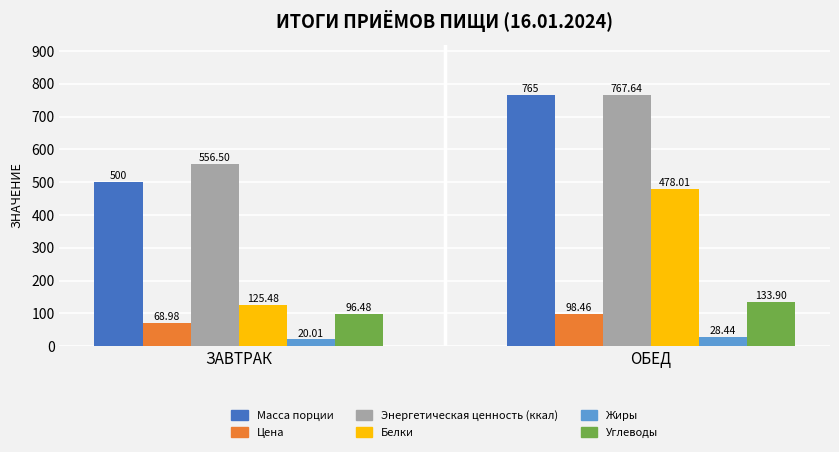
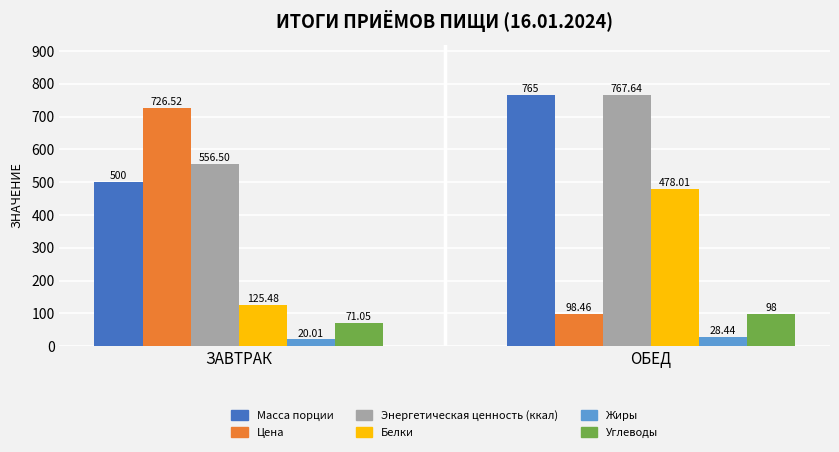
  {
    "Цена": {
-     "ЗАВТРАК": 68.98,
+     "ЗАВТРАК": 726.52,
      "ОБЕД": 98.46
    },
    "Энергетическая ценность (ккал)": {
      "ЗАВТРАК": 556.50,
      "ОБЕД": 767.64
    },
    "Белки": {
      "ЗАВТРАК": 125.48,
      "ОБЕД": 478.01
    },
    "Углеводы": {
-     "ЗАВТРАК": 96.48,
-     "ОБЕД": 133.90
+     "ЗАВТРАК": 71.05,
+     "ОБЕД": 98
    }
  }
